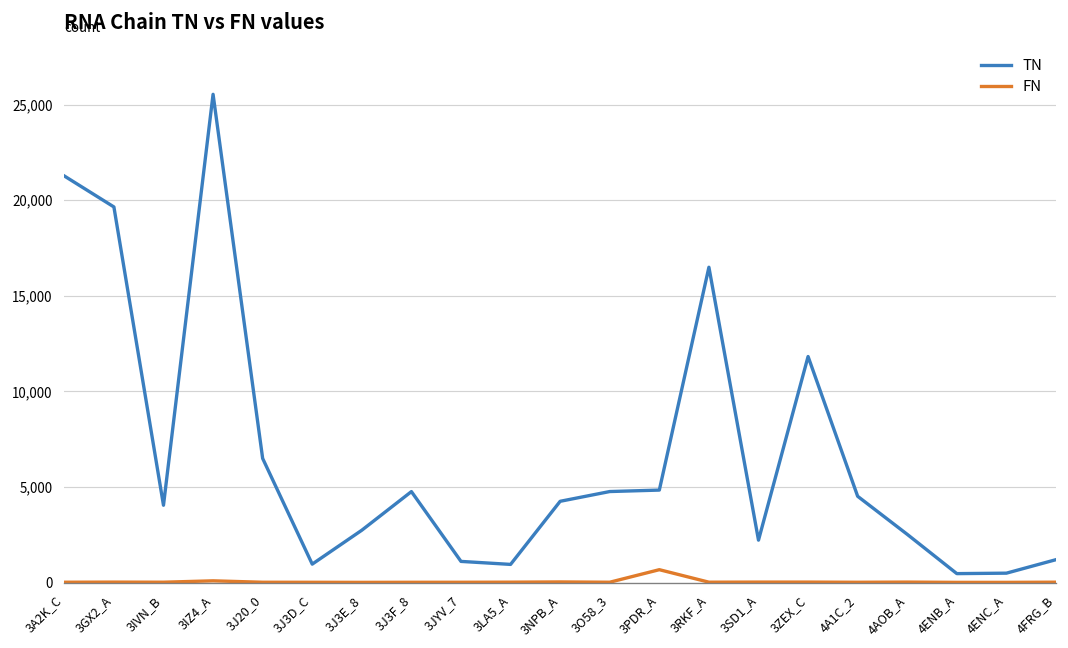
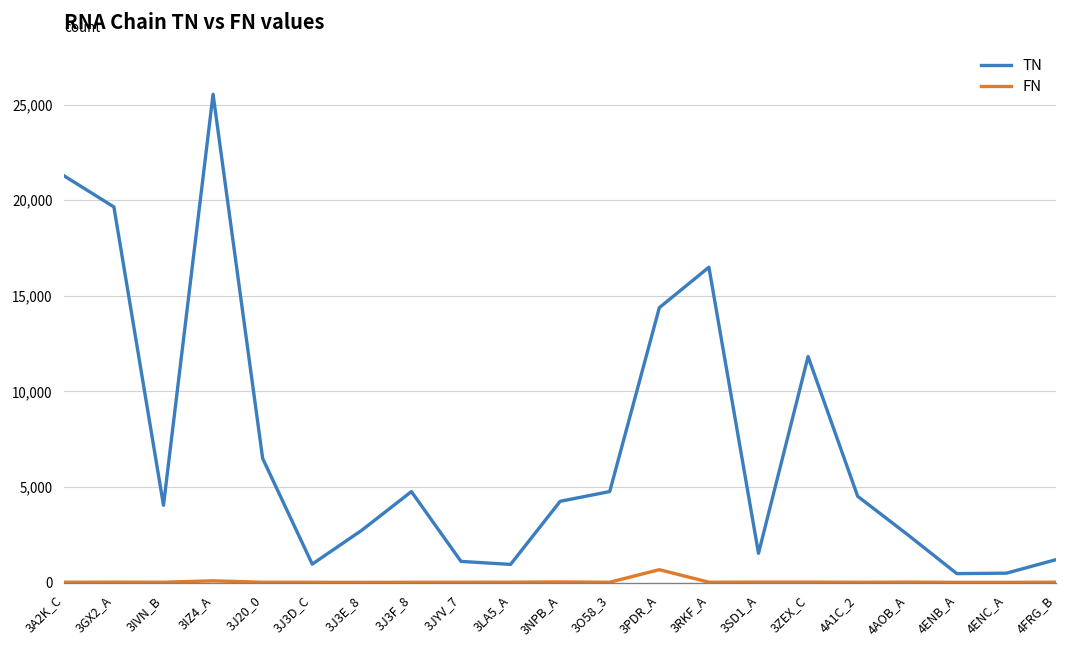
  {
    "TN": {
      "3A2K_C": "21,300",
      "3GX2_A": "19,600",
      "3IVN_B": "4,000",
      "3IZ4_A": "25,500",
      "3J20_0": "6,500",
      "3J3D_C": "1,000",
      "3J3E_8": "2,700",
      "3J3F_8": "4,800",
      "3JYV_7": "1,100",
      "3LA5_A": "1,000",
      "3NPB_A": "4,300",
      "3O58_3": "4,800",
-     "3PDR_A": "4,800",
+     "3PDR_A": "14,400",
      "3RKF_A": "16,500",
-     "3SD1_A": "2,200",
+     "3SD1_A": "1,500",
      "3ZEX_C": "11,800",
      "4A1C_2": "4,500",
      "4AOB_A": "2,500",
      "4ENB_A": "500",
      "4ENC_A": "500",
      "4FRG_B": "1,200"
    },
    "FN": {
      "3A2K_C": "0",
      "3GX2_A": "0",
      "3IVN_B": "0",
      "3IZ4_A": "100",
      "3J20_0": "0",
      "3J3D_C": "0",
      "3J3E_8": "0",
      "3J3F_8": "0",
      "3JYV_7": "0",
      "3LA5_A": "0",
      "3NPB_A": "0",
      "3O58_3": "0",
      "3PDR_A": "700",
      "3RKF_A": "0",
      "3SD1_A": "0",
      "3ZEX_C": "0",
      "4A1C_2": "0",
      "4AOB_A": "0",
      "4ENB_A": "0",
      "4ENC_A": "0",
      "4FRG_B": "0"
    }
  }
